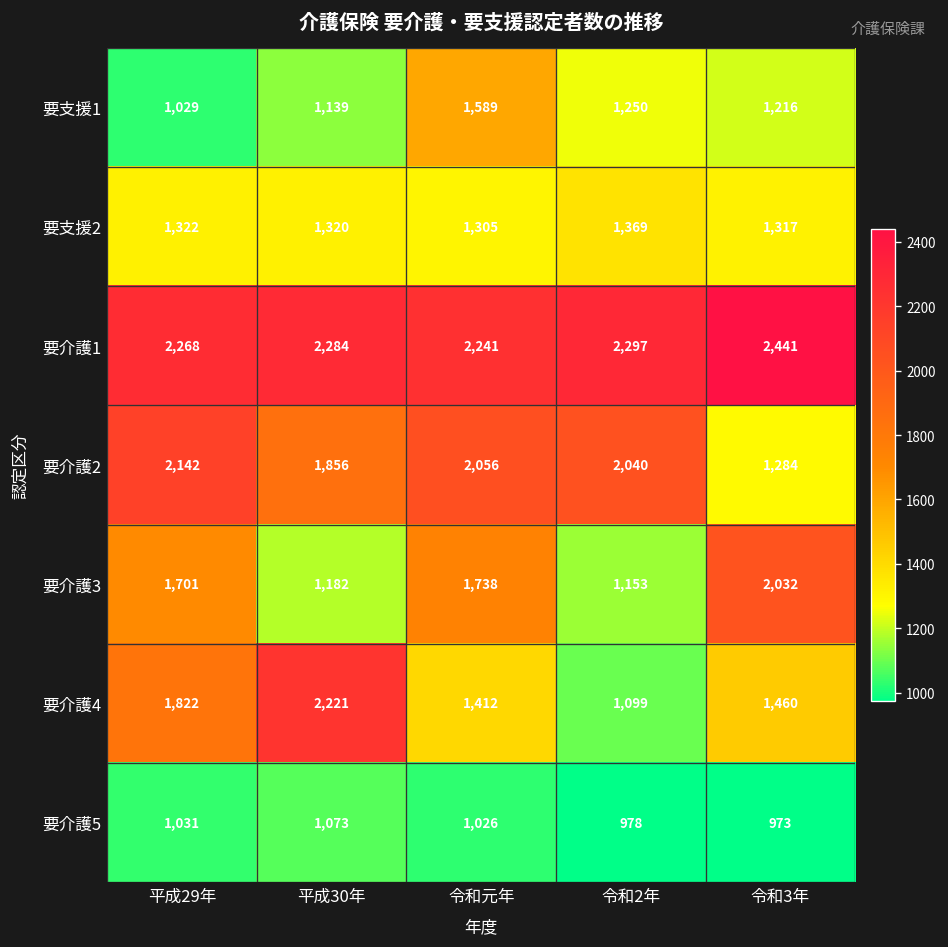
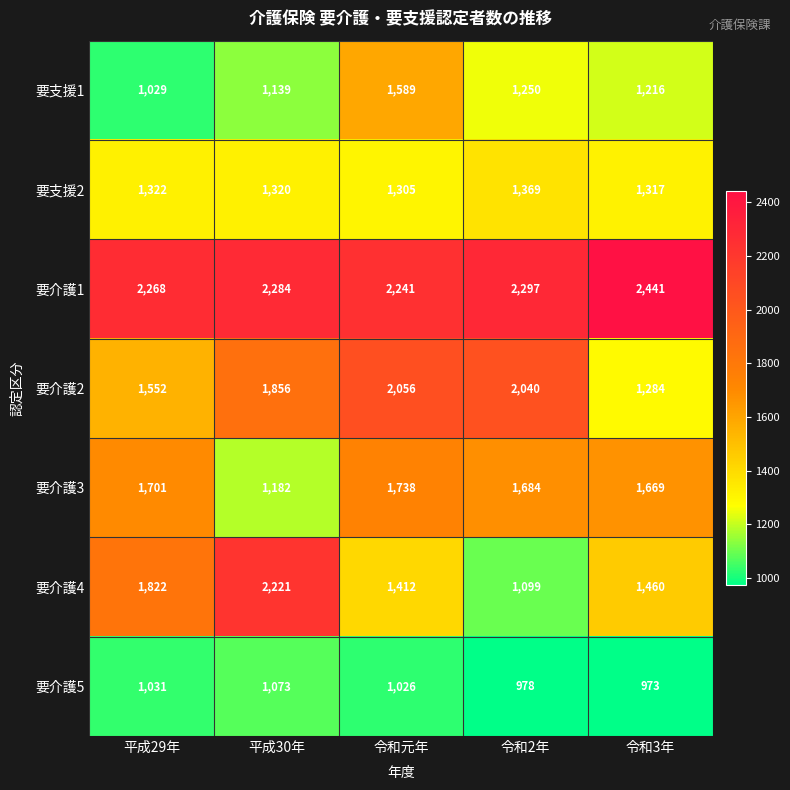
  {
    "要支援1": {
      "平成29年": "1,029",
      "平成30年": "1,139",
      "令和元年": "1,589",
      "令和2年": "1,250",
      "令和3年": "1,216"
    },
    "要支援2": {
      "平成29年": "1,322",
      "平成30年": "1,320",
      "令和元年": "1,305",
      "令和2年": "1,369",
      "令和3年": "1,317"
    },
    "要介護1": {
      "平成29年": "2,268",
      "平成30年": "2,284",
      "令和元年": "2,241",
      "令和2年": "2,297",
      "令和3年": "2,441"
    },
    "要介護2": {
-     "平成29年": "2,142",
+     "平成29年": "1,552",
      "平成30年": "1,856",
      "令和元年": "2,056",
      "令和2年": "2,040",
      "令和3年": "1,284"
    },
    "要介護3": {
      "平成29年": "1,701",
      "平成30年": "1,182",
      "令和元年": "1,738",
-     "令和2年": "1,153",
-     "令和3年": "2,032"
+     "令和2年": "1,684",
+     "令和3年": "1,669"
    },
    "要介護4": {
      "平成29年": "1,822",
      "平成30年": "2,221",
      "令和元年": "1,412",
      "令和2年": "1,099",
      "令和3年": "1,460"
    },
    "要介護5": {
      "平成29年": "1,031",
      "平成30年": "1,073",
      "令和元年": "1,026",
      "令和2年": "978",
      "令和3年": "973"
    }
  }
